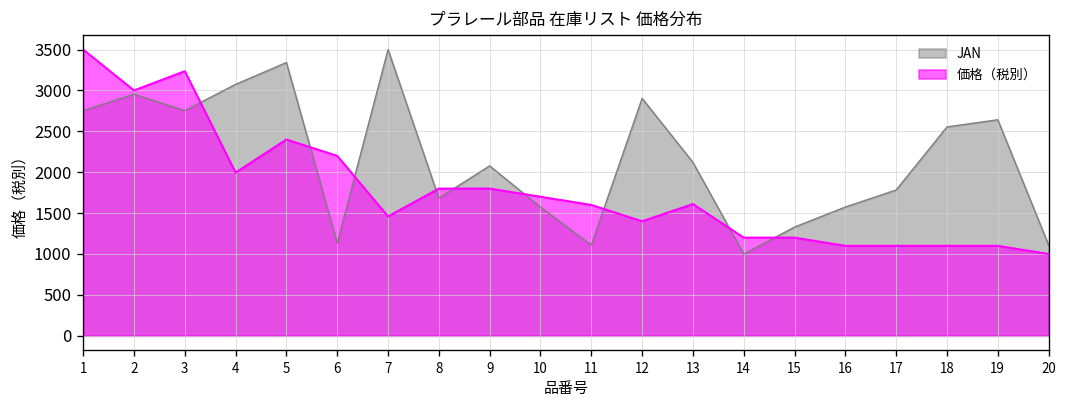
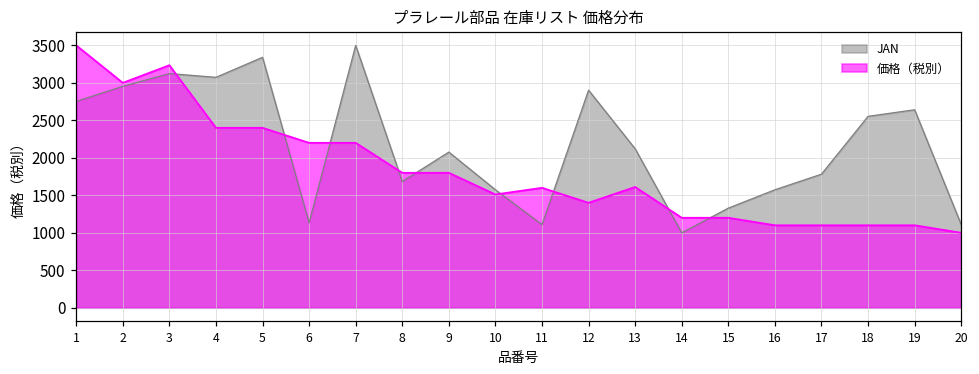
  {
    "JAN": {
      "1": 2800,
      "2": 3000,
-     "3": 2800,
+     "3": 3100,
      "4": 3100,
      "5": 3300,
      "6": 1100,
      "7": 3500,
      "8": 1700,
      "9": 2100,
      "10": 1600,
      "11": 1100,
      "12": 2900,
      "13": 2100,
      "14": 1000,
      "15": 1300,
      "16": 1600,
      "17": 1800,
      "18": 2600,
      "19": 2600,
      "20": 1100
    },
    "価格（税別）": {
      "1": 3500,
      "2": 3000,
      "3": 3200,
-     "4": 2000,
+     "4": 2400,
      "5": 2400,
      "6": 2200,
-     "7": 1500,
+     "7": 2200,
      "8": 1800,
      "9": 1800,
-     "10": 1700,
+     "10": 1500,
      "11": 1600,
      "12": 1400,
      "13": 1600,
      "14": 1200,
      "15": 1200,
      "16": 1100,
      "17": 1100,
      "18": 1100,
      "19": 1100,
      "20": 1000
    }
  }
